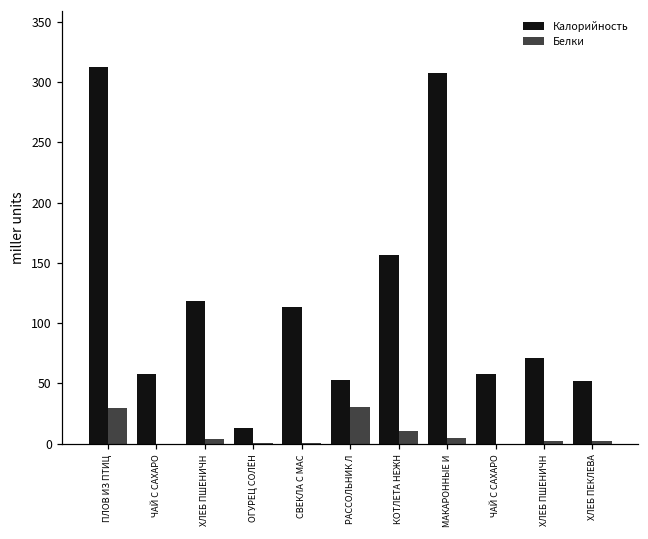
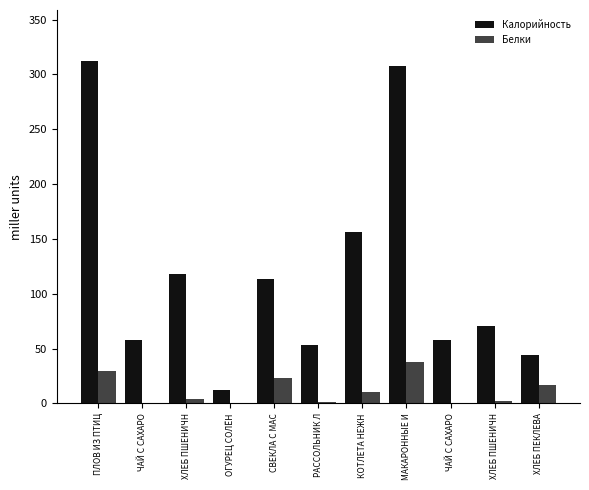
  {
    "Калорийность": {
      "ПЛОВ ИЗ ПТИЦ": 312,
      "ОГУРЕЦ СОЛЁН": 13,
      "СВЕКЛА С МАС": 113,
      "РАССОЛЬНИК Л": 53,
      "КОТЛЕТА НЕЖН": 157,
      "МАКАРОННЫЕ И": 308,
-     "ХЛЕБ ПЕКЛЕВА": 52
+     "ХЛЕБ ПЕКЛЕВА": 44
    },
    "Белки": {
      "ПЛОВ ИЗ ПТИЦ": 30,
-     "СВЕКЛА С МАС": 1,
-     "РАССОЛЬНИК Л": 31,
+     "СВЕКЛА С МАС": 23,
+     "РАССОЛЬНИК Л": 2,
      "КОТЛЕТА НЕЖН": 10,
-     "МАКАРОННЫЕ И": 5,
-     "ХЛЕБ ПЕКЛЕВА": 2
+     "МАКАРОННЫЕ И": 38,
+     "ХЛЕБ ПЕКЛЕВА": 17
    }
  }
